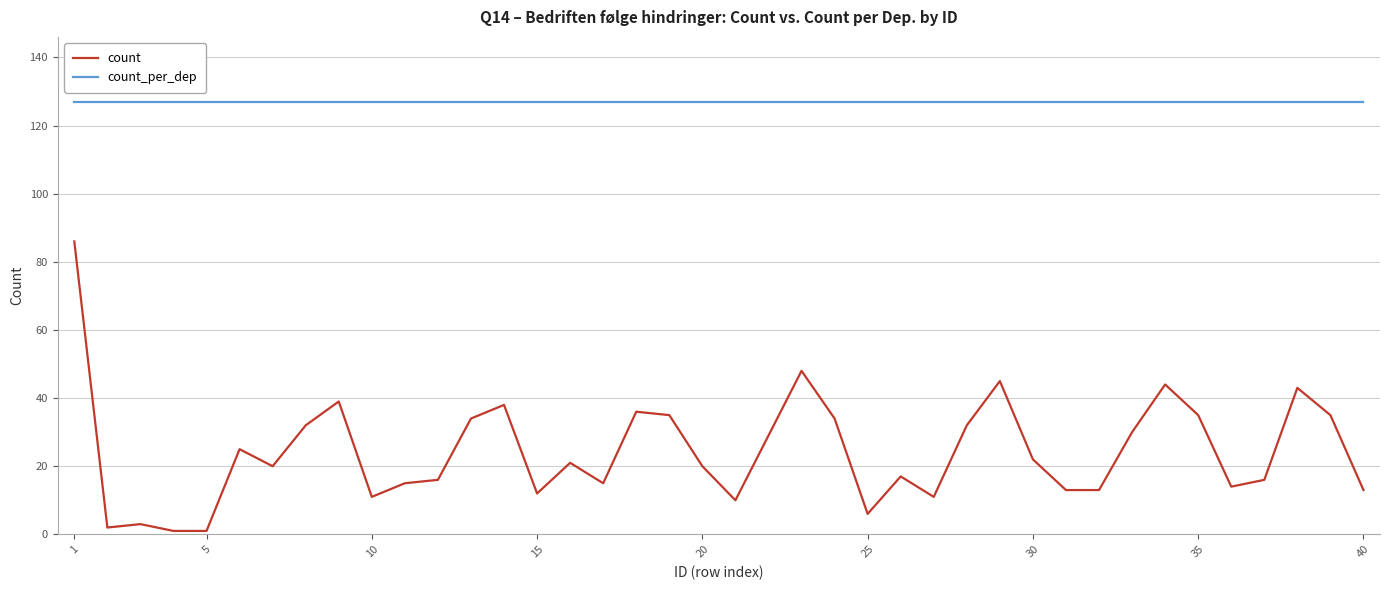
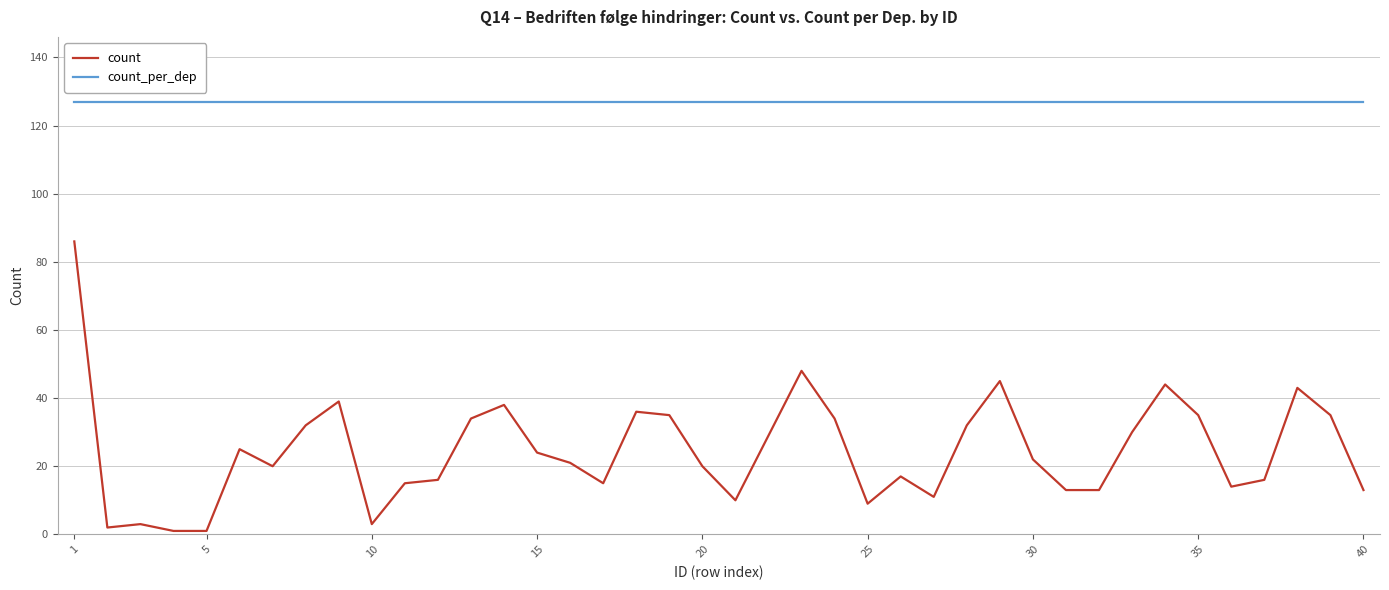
  {
    "count": {
      "1": 86,
      "5": 1,
-     "10": 11,
-     "15": 12,
+     "10": 3,
+     "15": 24,
      "20": 20,
-     "25": 6,
+     "25": 9,
      "30": 22,
      "35": 35,
      "40": 13
    },
    "count_per_dep": {
      "1": 127,
      "5": 127,
      "10": 127,
      "15": 127,
      "20": 127,
      "25": 127,
      "30": 127,
      "35": 127,
      "40": 127
    }
  }
